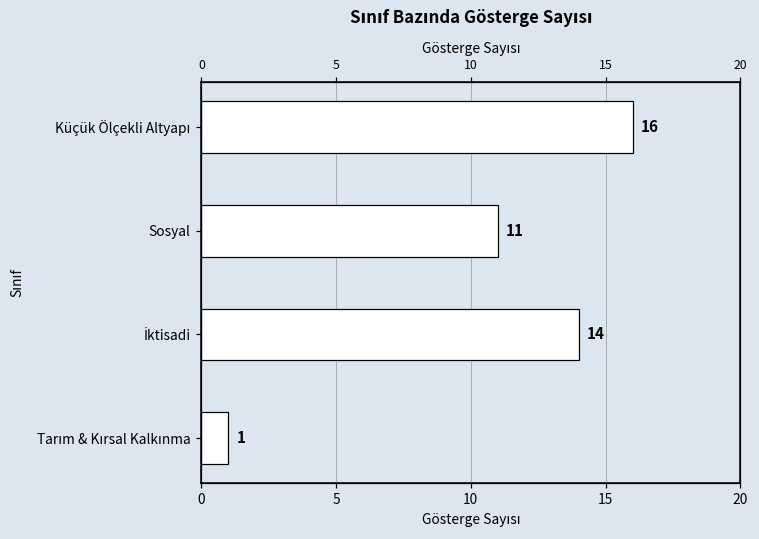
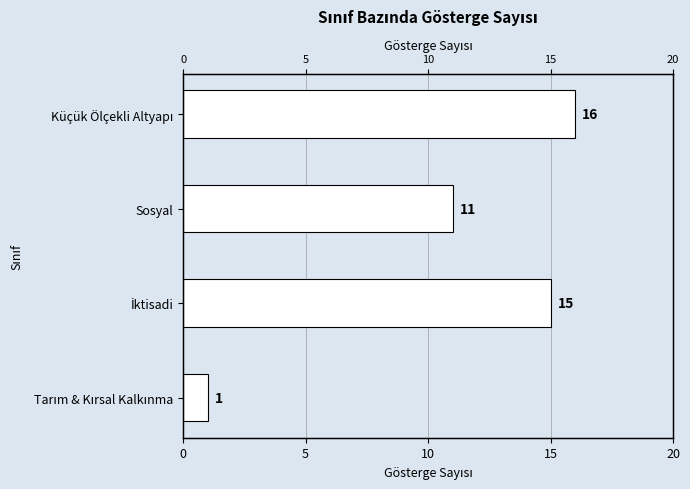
  {
    "Küçük Ölçekli Altyapı": 16,
    "Sosyal": 11,
-   "İktisadi": 14,
+   "İktisadi": 15,
    "Tarım & Kırsal Kalkınma": 1
  }
